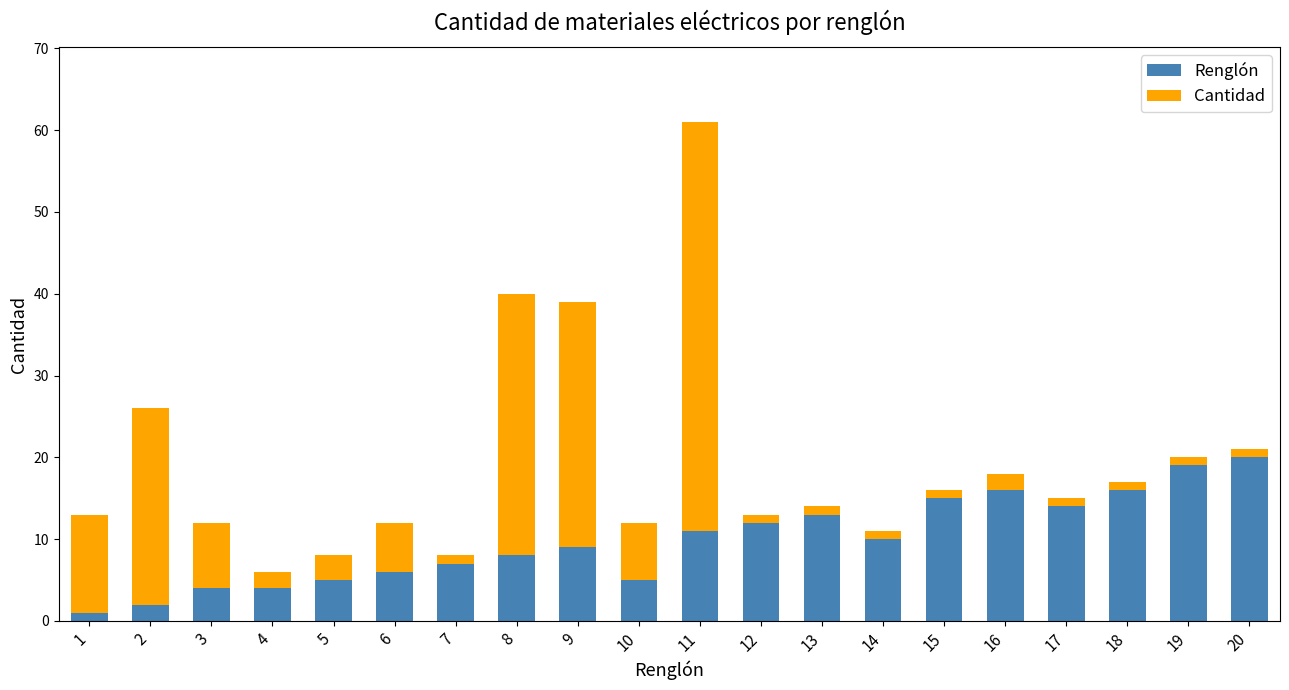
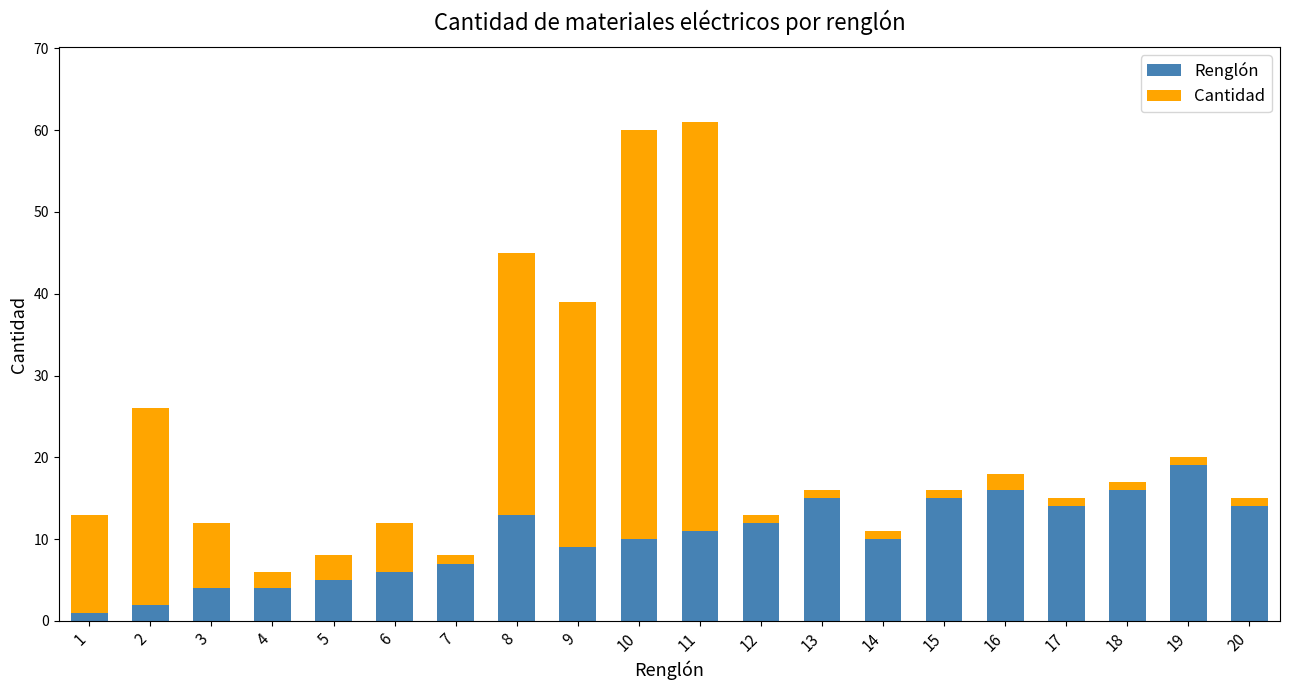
  {
    "Renglón": {
      "1": 1,
      "2": 2,
      "3": 4,
      "4": 4,
      "5": 5,
      "6": 6,
      "7": 7,
-     "8": 8,
+     "8": 13,
      "9": 9,
-     "10": 5,
+     "10": 10,
      "11": 11,
      "12": 12,
-     "13": 13,
+     "13": 15,
      "14": 10,
      "15": 15,
      "16": 16,
      "17": 14,
      "18": 16,
      "19": 19,
-     "20": 20
+     "20": 14
    },
    "Cantidad": {
      "1": 12,
      "2": 24,
      "3": 8,
      "4": 2,
      "5": 3,
      "6": 6,
      "7": 1,
      "8": 32,
      "9": 30,
-     "10": 7,
+     "10": 50,
      "11": 50,
      "12": 1,
      "13": 1,
      "14": 1,
      "15": 1,
      "16": 2,
      "17": 1,
      "18": 1,
      "19": 1,
      "20": 1
    }
  }
